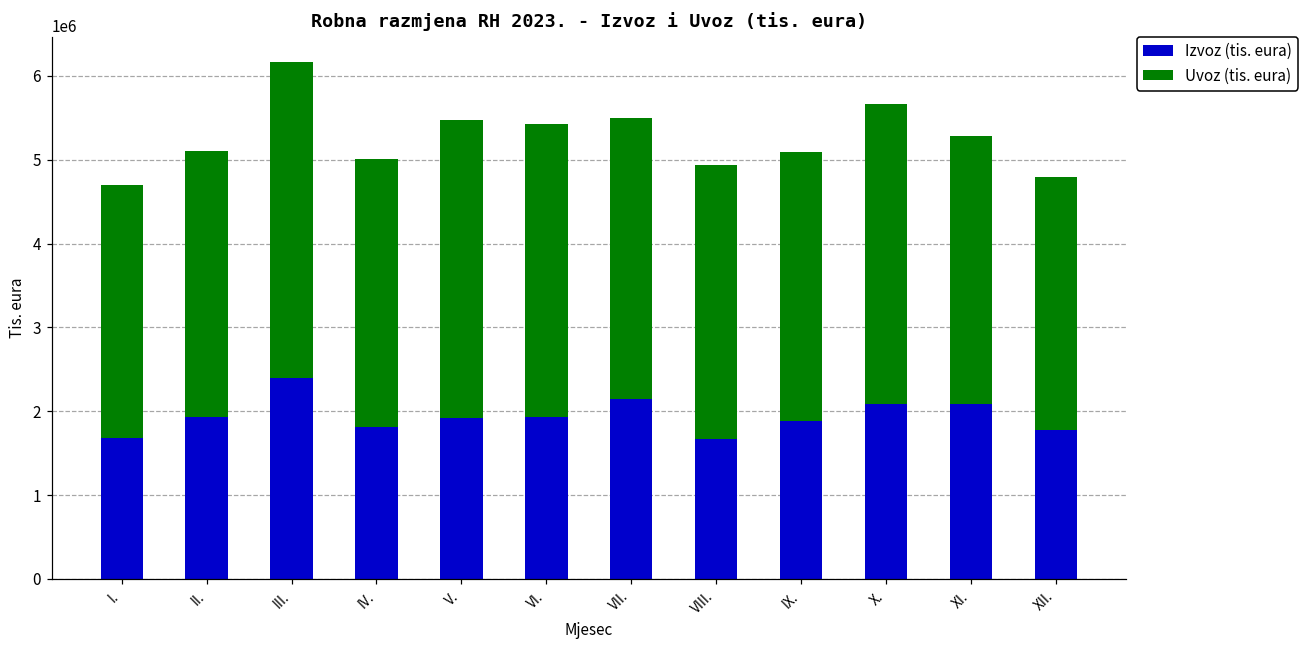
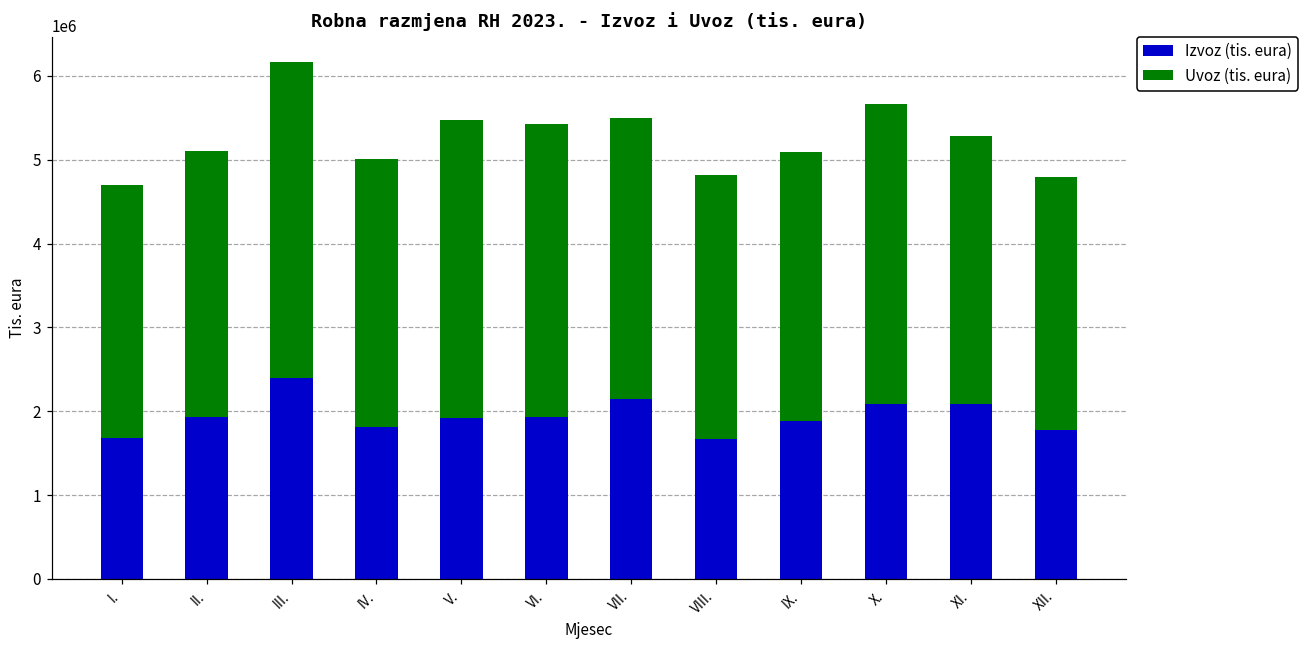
  {
    "Izvoz (tis. eura)": {
      "I.": 1700000,
      "II.": 1900000,
      "III.": 2400000,
      "IV.": 1800000,
      "V.": 1900000,
      "VI.": 1900000,
      "VII.": 2100000,
      "VIII.": 1700000,
      "IX.": 1900000,
      "X.": 2100000,
      "XI.": 2100000,
      "XII.": 1800000
    },
    "Uvoz (tis. eura)": {
      "I.": 3000000,
      "II.": 3200000,
      "III.": 3800000,
      "IV.": 3200000,
      "V.": 3600000,
      "VI.": 3500000,
      "VII.": 3400000,
-     "VIII.": 3300000,
+     "VIII.": 3100000,
      "IX.": 3200000,
      "X.": 3600000,
      "XI.": 3200000,
      "XII.": 3000000
    }
  }
